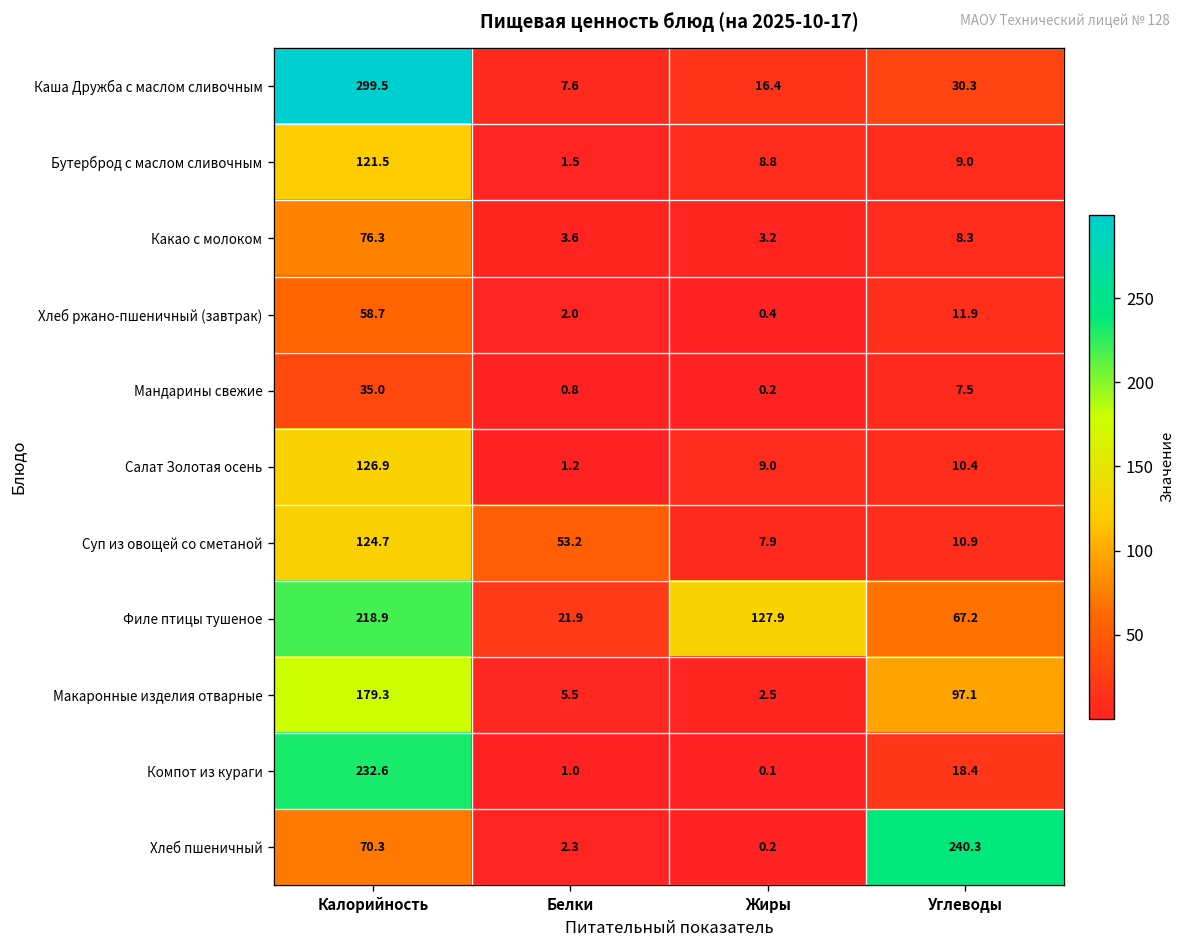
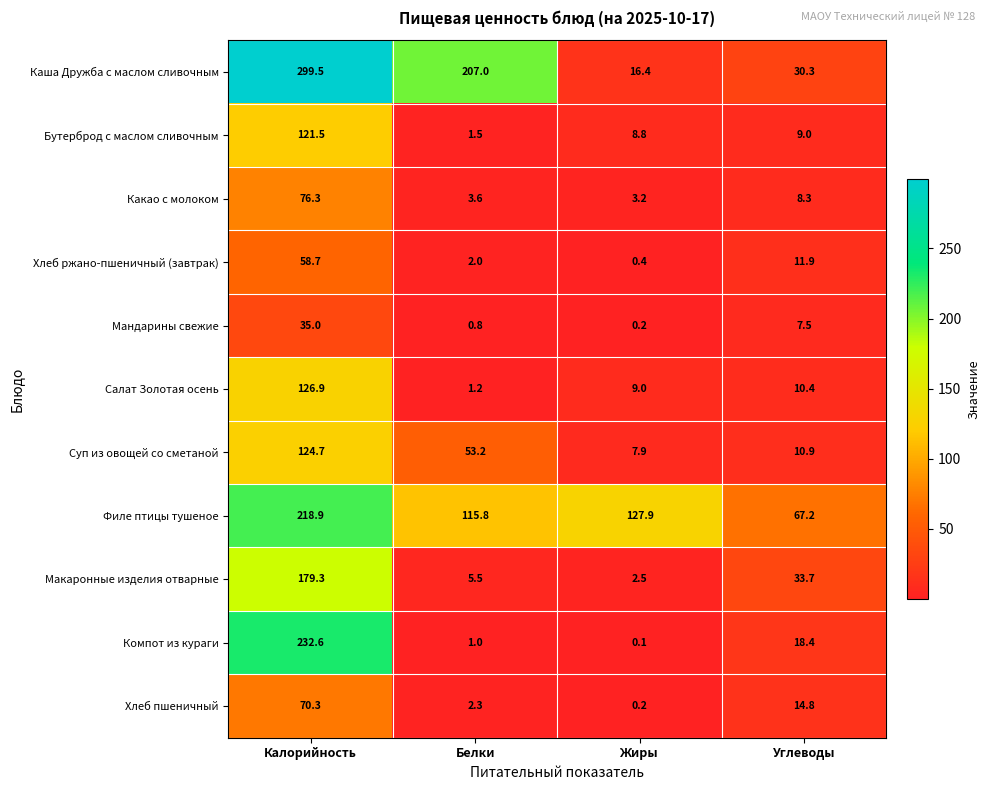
  {
    "Каша Дружба с маслом сливочным": {
      "Калорийность": 299.5,
-     "Белки": 7.6,
+     "Белки": 207.0,
      "Жиры": 16.4,
      "Углеводы": 30.3
    },
    "Бутерброд с маслом сливочным": {
      "Калорийность": 121.5,
      "Белки": 1.5,
      "Жиры": 8.8,
      "Углеводы": 9.0
    },
    "Какао с молоком": {
      "Калорийность": 76.3,
      "Белки": 3.6,
      "Жиры": 3.2,
      "Углеводы": 8.3
    },
    "Хлеб ржано-пшеничный (завтрак)": {
      "Калорийность": 58.7,
      "Белки": 2.0,
      "Жиры": 0.4,
      "Углеводы": 11.9
    },
    "Мандарины свежие": {
      "Калорийность": 35.0,
      "Белки": 0.8,
      "Жиры": 0.2,
      "Углеводы": 7.5
    },
    "Салат Золотая осень": {
      "Калорийность": 126.9,
      "Белки": 1.2,
      "Жиры": 9.0,
      "Углеводы": 10.4
    },
    "Суп из овощей со сметаной": {
      "Калорийность": 124.7,
      "Белки": 53.2,
      "Жиры": 7.9,
      "Углеводы": 10.9
    },
    "Филе птицы тушеное": {
      "Калорийность": 218.9,
-     "Белки": 21.9,
+     "Белки": 115.8,
      "Жиры": 127.9,
      "Углеводы": 67.2
    },
    "Макаронные изделия отварные": {
      "Калорийность": 179.3,
      "Белки": 5.5,
      "Жиры": 2.5,
-     "Углеводы": 97.1
+     "Углеводы": 33.7
    },
    "Компот из кураги": {
      "Калорийность": 232.6,
      "Белки": 1.0,
      "Жиры": 0.1,
      "Углеводы": 18.4
    },
    "Хлеб пшеничный": {
      "Калорийность": 70.3,
      "Белки": 2.3,
      "Жиры": 0.2,
-     "Углеводы": 240.3
+     "Углеводы": 14.8
    }
  }
